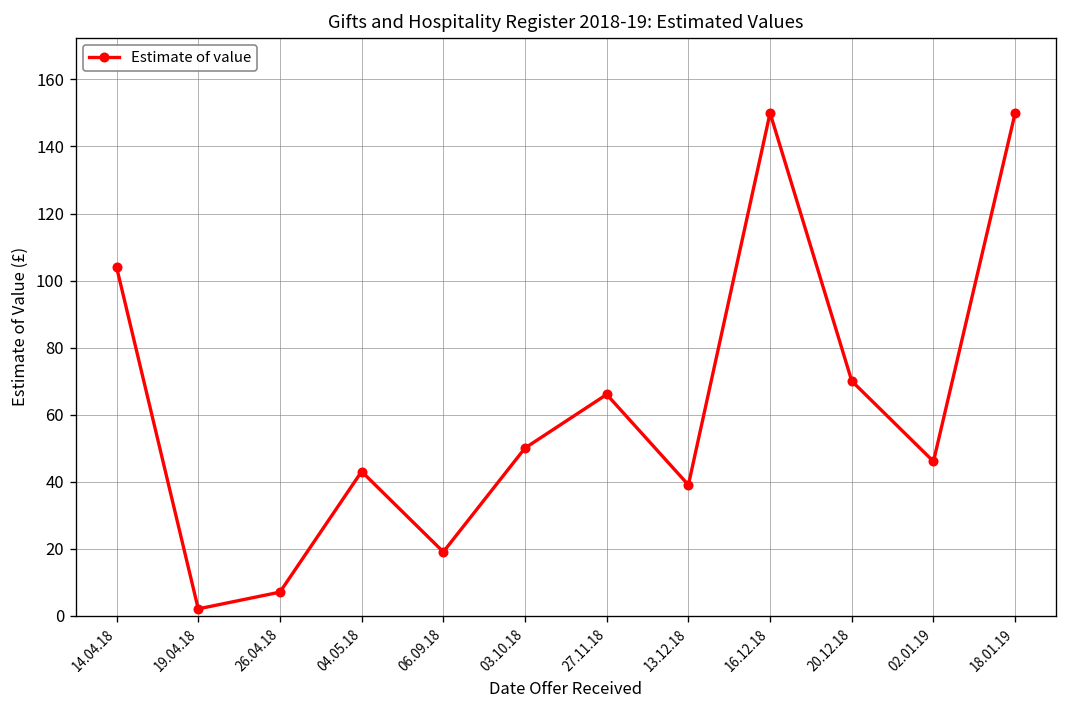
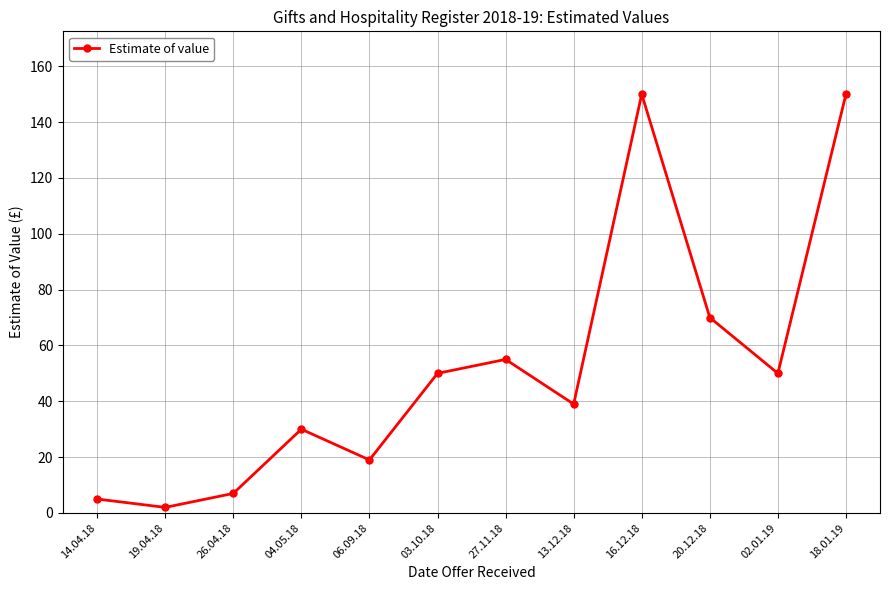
  {
-   "14.04.18": 104,
+   "14.04.18": 5,
    "19.04.18": 2,
    "26.04.18": 7,
-   "04.05.18": 43,
+   "04.05.18": 30,
    "06.09.18": 19,
    "03.10.18": 50,
-   "27.11.18": 66,
+   "27.11.18": 55,
    "13.12.18": 39,
    "16.12.18": 150,
    "20.12.18": 70,
-   "02.01.19": 46,
+   "02.01.19": 50,
    "18.01.19": 150
  }
